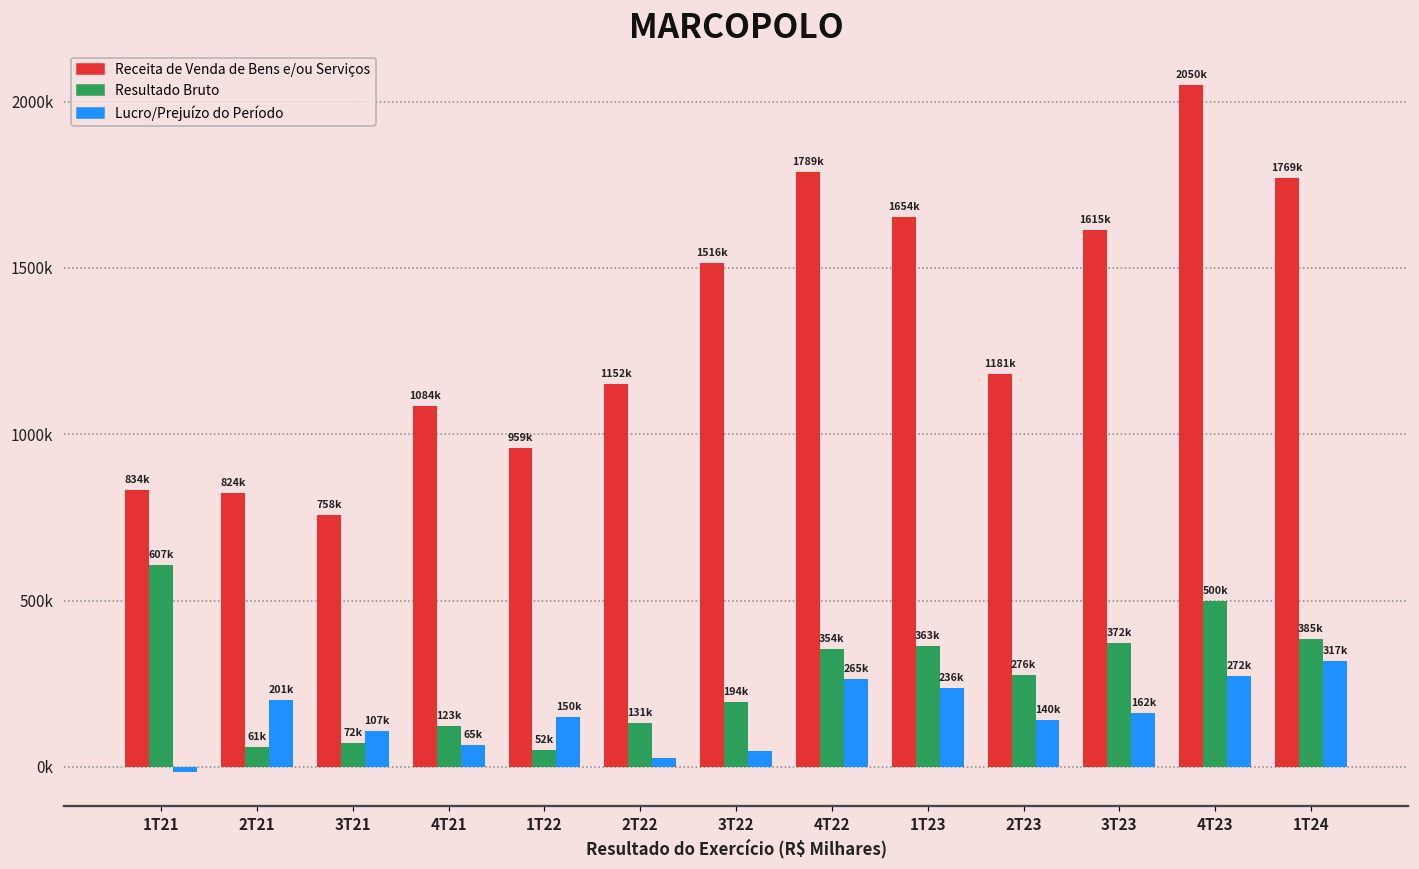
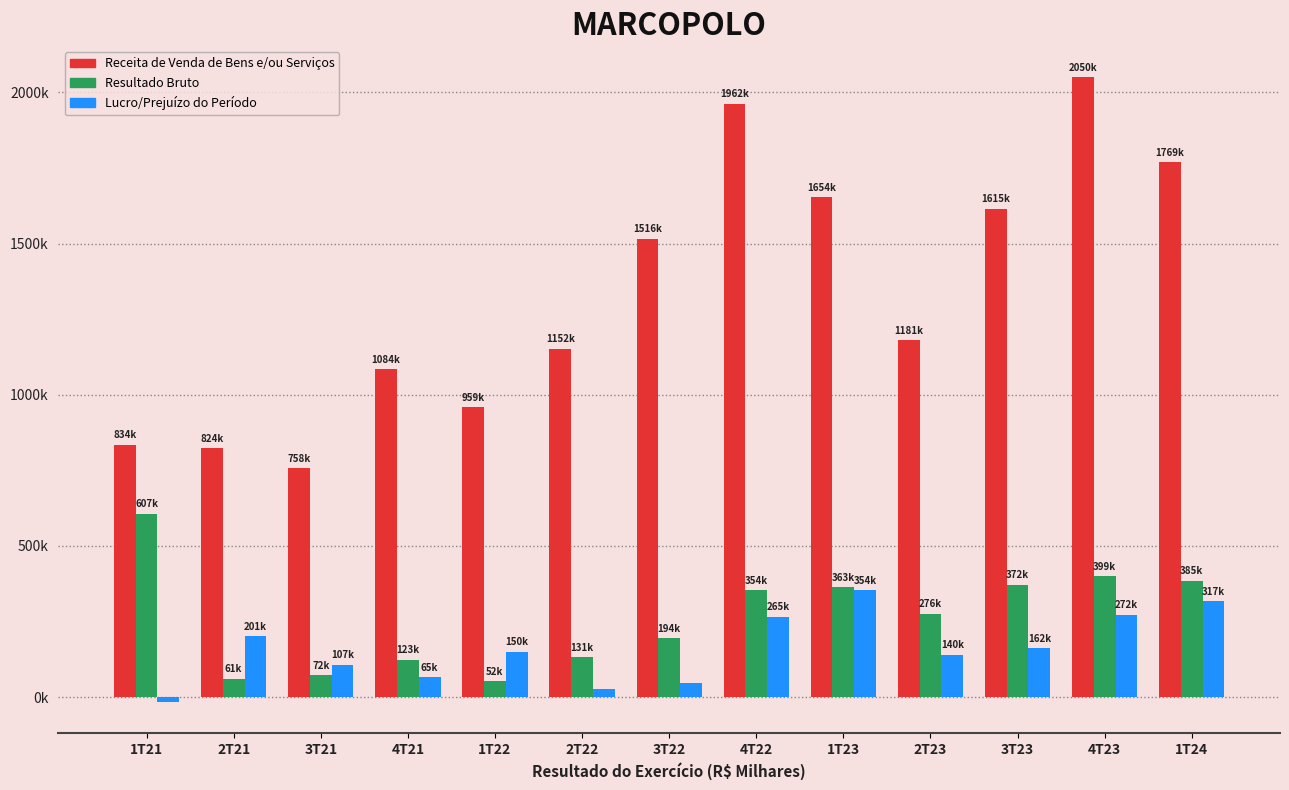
  {
    "Receita de Venda de Bens e/ou Serviços": {
      "1T21": "834k",
      "2T21": "824k",
      "3T21": "758k",
      "4T21": "1084k",
      "1T22": "959k",
      "2T22": "1152k",
      "3T22": "1516k",
-     "4T22": "1789k",
+     "4T22": "1962k",
      "1T23": "1654k",
      "2T23": "1181k",
      "3T23": "1615k",
      "4T23": "2050k",
      "1T24": "1769k"
    },
    "Resultado Bruto": {
      "1T21": "607k",
      "2T21": "61k",
      "3T21": "72k",
      "4T21": "123k",
      "1T22": "52k",
      "2T22": "131k",
      "3T22": "194k",
      "4T22": "354k",
      "1T23": "363k",
      "2T23": "276k",
      "3T23": "372k",
-     "4T23": "500k",
+     "4T23": "399k",
      "1T24": "385k"
    },
    "Lucro/Prejuízo do Período": {
      "2T21": "201k",
      "3T21": "107k",
      "4T21": "65k",
      "1T22": "150k",
      "4T22": "265k",
-     "1T23": "236k",
+     "1T23": "354k",
      "2T23": "140k",
      "3T23": "162k",
      "4T23": "272k",
      "1T24": "317k"
    }
  }
